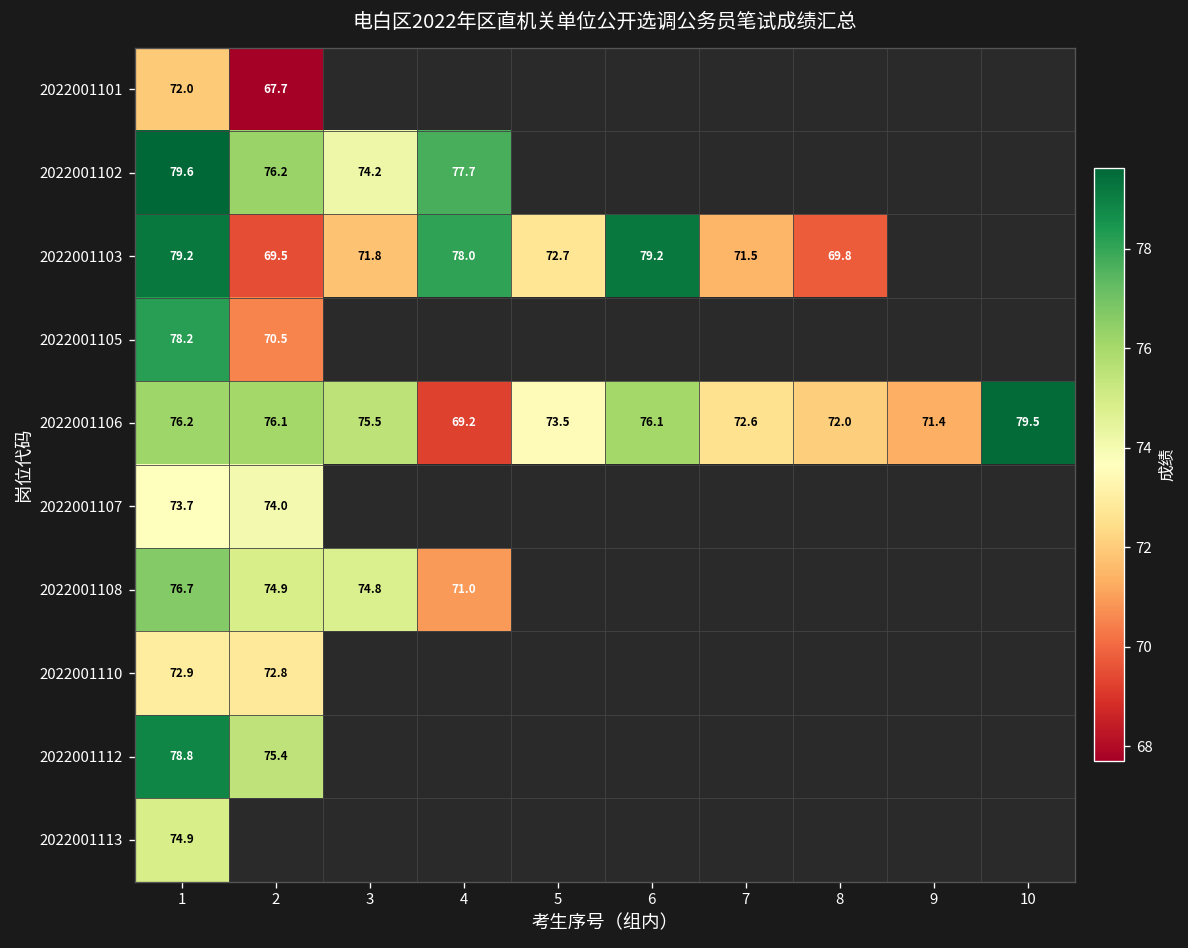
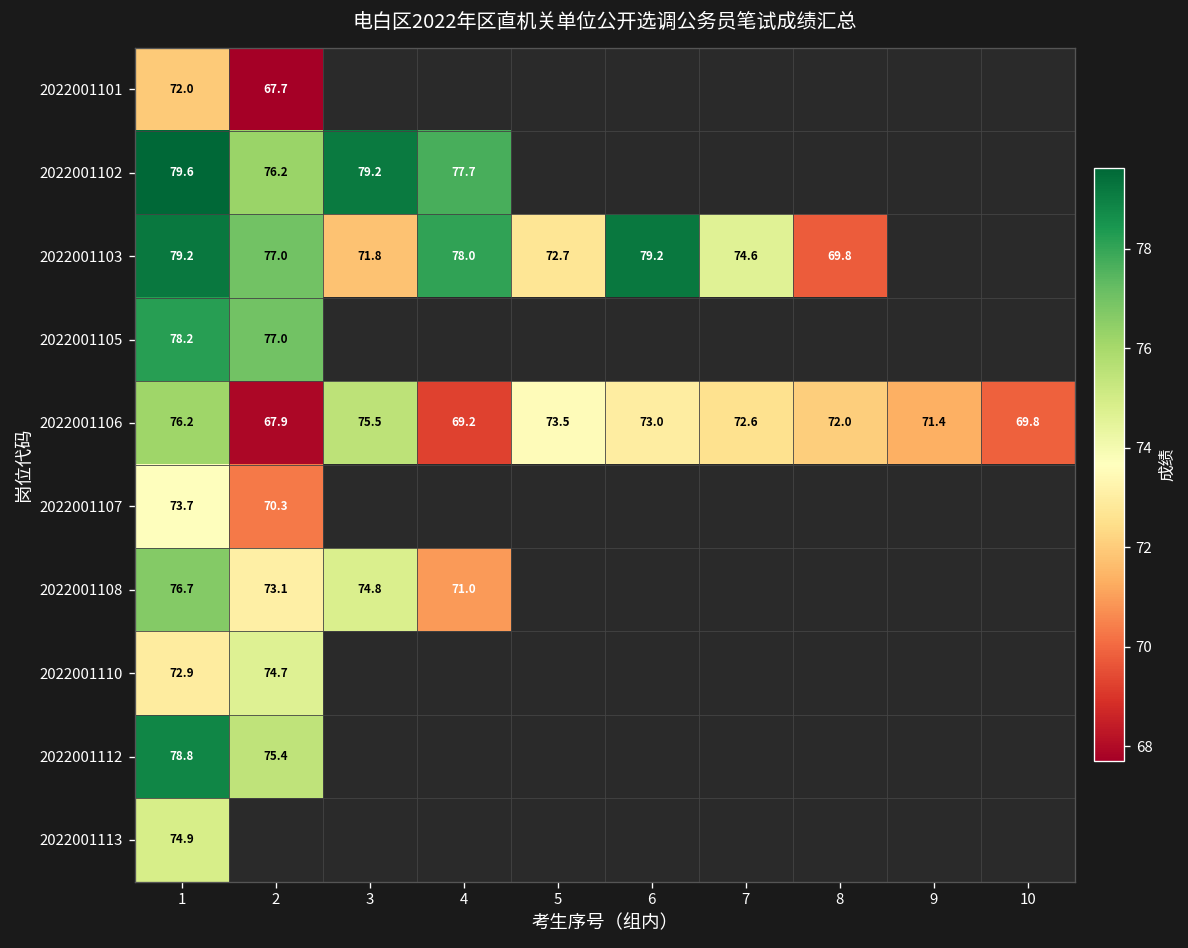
  {
    "2022001101": {
      "1": 72.0,
      "2": 67.7
    },
    "2022001102": {
      "1": 79.6,
      "2": 76.2,
-     "3": 74.2,
+     "3": 79.2,
      "4": 77.7
    },
    "2022001103": {
      "1": 79.2,
-     "2": 69.5,
+     "2": 77.0,
      "3": 71.8,
      "4": 78.0,
      "5": 72.7,
      "6": 79.2,
-     "7": 71.5,
+     "7": 74.6,
      "8": 69.8
    },
    "2022001105": {
      "1": 78.2,
-     "2": 70.5
+     "2": 77.0
    },
    "2022001106": {
      "1": 76.2,
-     "2": 76.1,
+     "2": 67.9,
      "3": 75.5,
      "4": 69.2,
      "5": 73.5,
-     "6": 76.1,
+     "6": 73.0,
      "7": 72.6,
      "8": 72.0,
      "9": 71.4,
-     "10": 79.5
+     "10": 69.8
    },
    "2022001107": {
      "1": 73.7,
-     "2": 74.0
+     "2": 70.3
    },
    "2022001108": {
      "1": 76.7,
-     "2": 74.9,
+     "2": 73.1,
      "3": 74.8,
      "4": 71.0
    },
    "2022001110": {
      "1": 72.9,
-     "2": 72.8
+     "2": 74.7
    },
    "2022001112": {
      "1": 78.8,
      "2": 75.4
    },
    "2022001113": {
      "1": 74.9
    }
  }
